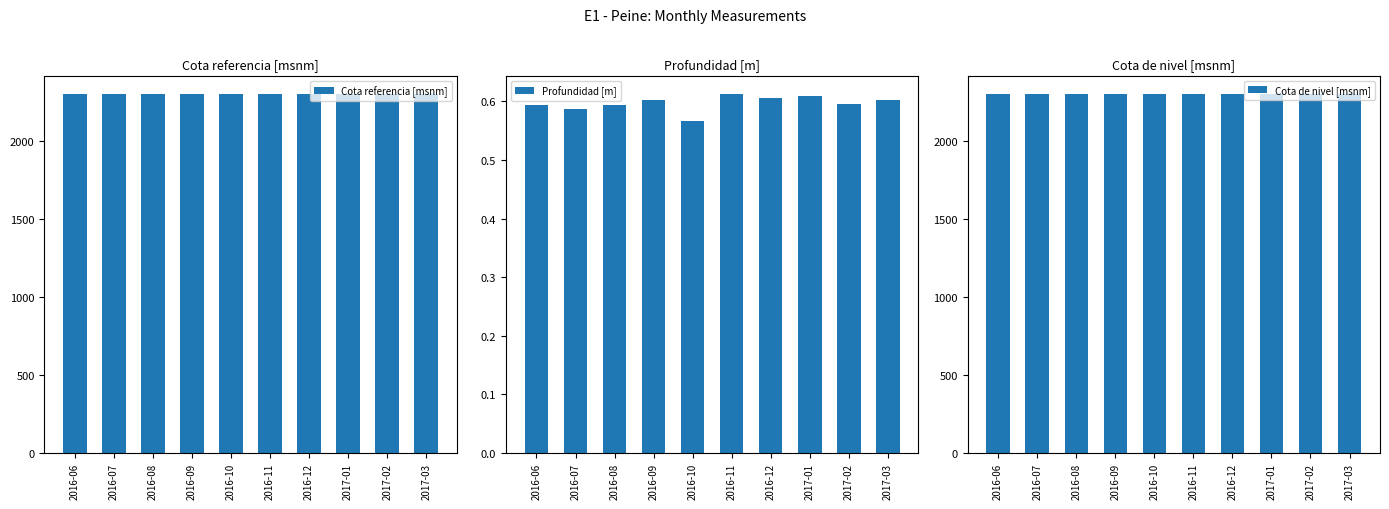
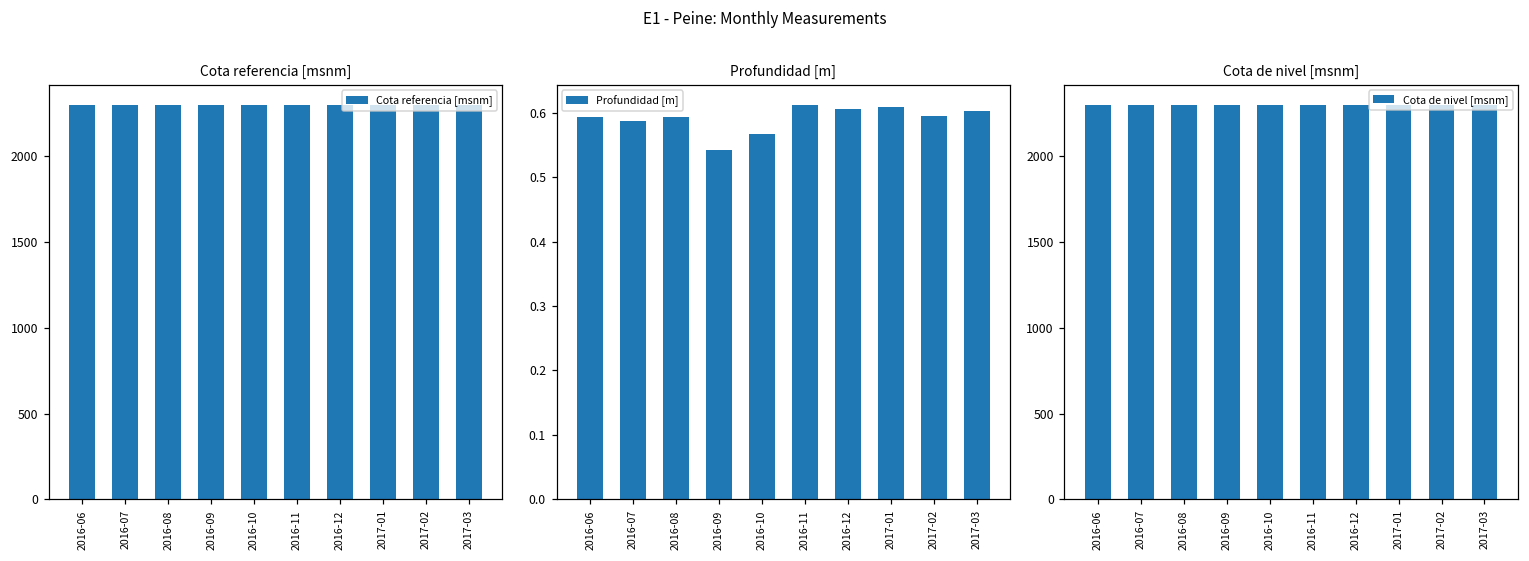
  {
    "Cota referencia [msnm]": {
      "2016-06": 2300,
      "2016-07": 2300,
      "2016-08": 2300,
      "2016-09": 2300,
      "2016-10": 2300,
      "2016-11": 2300,
      "2016-12": 2300
    },
    "Profundidad [m]": {
      "2016-06": 0.59,
      "2016-07": 0.59,
      "2016-08": 0.59,
-     "2016-09": 0.60,
+     "2016-09": 0.54,
      "2016-10": 0.57,
      "2016-11": 0.61,
      "2016-12": 0.61,
      "2017-01": 0.61,
      "2017-02": 0.60,
      "2017-03": 0.60
    },
    "Cota de nivel [msnm]": {
      "2016-06": 2300,
      "2016-07": 2300,
      "2016-08": 2300,
      "2016-09": 2300,
      "2016-10": 2300,
      "2016-11": 2300,
      "2016-12": 2300
    }
  }
